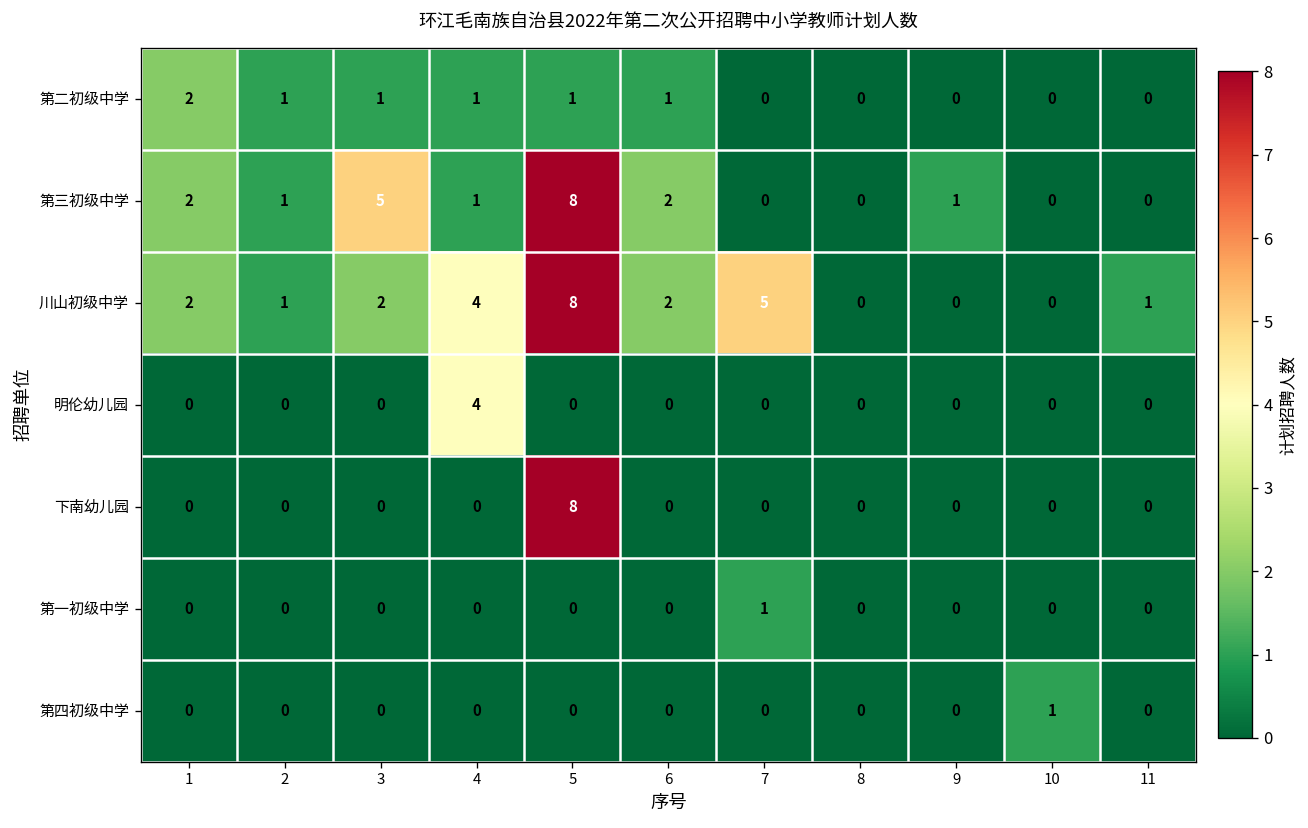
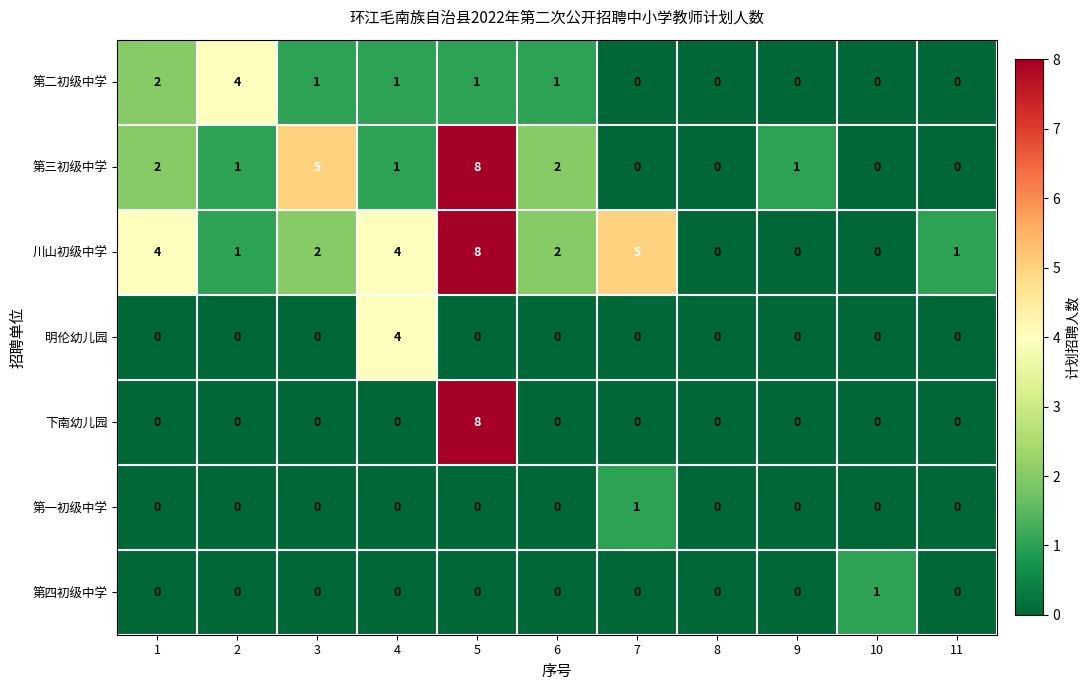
  {
    "第二初级中学": {
      "1": 2,
-     "2": 1,
+     "2": 4,
      "3": 1,
      "4": 1,
      "5": 1,
      "6": 1,
      "7": 0,
      "8": 0,
      "9": 0,
      "10": 0,
      "11": 0
    },
    "第三初级中学": {
      "1": 2,
      "2": 1,
      "3": 5,
      "4": 1,
      "5": 8,
      "6": 2,
      "7": 0,
      "8": 0,
      "9": 1,
      "10": 0,
      "11": 0
    },
    "川山初级中学": {
-     "1": 2,
+     "1": 4,
      "2": 1,
      "3": 2,
      "4": 4,
      "5": 8,
      "6": 2,
      "7": 5,
      "8": 0,
      "9": 0,
      "10": 0,
      "11": 1
    },
    "明伦幼儿园": {
      "1": 0,
      "2": 0,
      "3": 0,
      "4": 4,
      "5": 0,
      "6": 0,
      "7": 0,
      "8": 0,
      "9": 0,
      "10": 0,
      "11": 0
    },
    "下南幼儿园": {
      "1": 0,
      "2": 0,
      "3": 0,
      "4": 0,
      "5": 8,
      "6": 0,
      "7": 0,
      "8": 0,
      "9": 0,
      "10": 0,
      "11": 0
    },
    "第一初级中学": {
      "1": 0,
      "2": 0,
      "3": 0,
      "4": 0,
      "5": 0,
      "6": 0,
      "7": 1,
      "8": 0,
      "9": 0,
      "10": 0,
      "11": 0
    },
    "第四初级中学": {
      "1": 0,
      "2": 0,
      "3": 0,
      "4": 0,
      "5": 0,
      "6": 0,
      "7": 0,
      "8": 0,
      "9": 0,
      "10": 1,
      "11": 0
    }
  }
